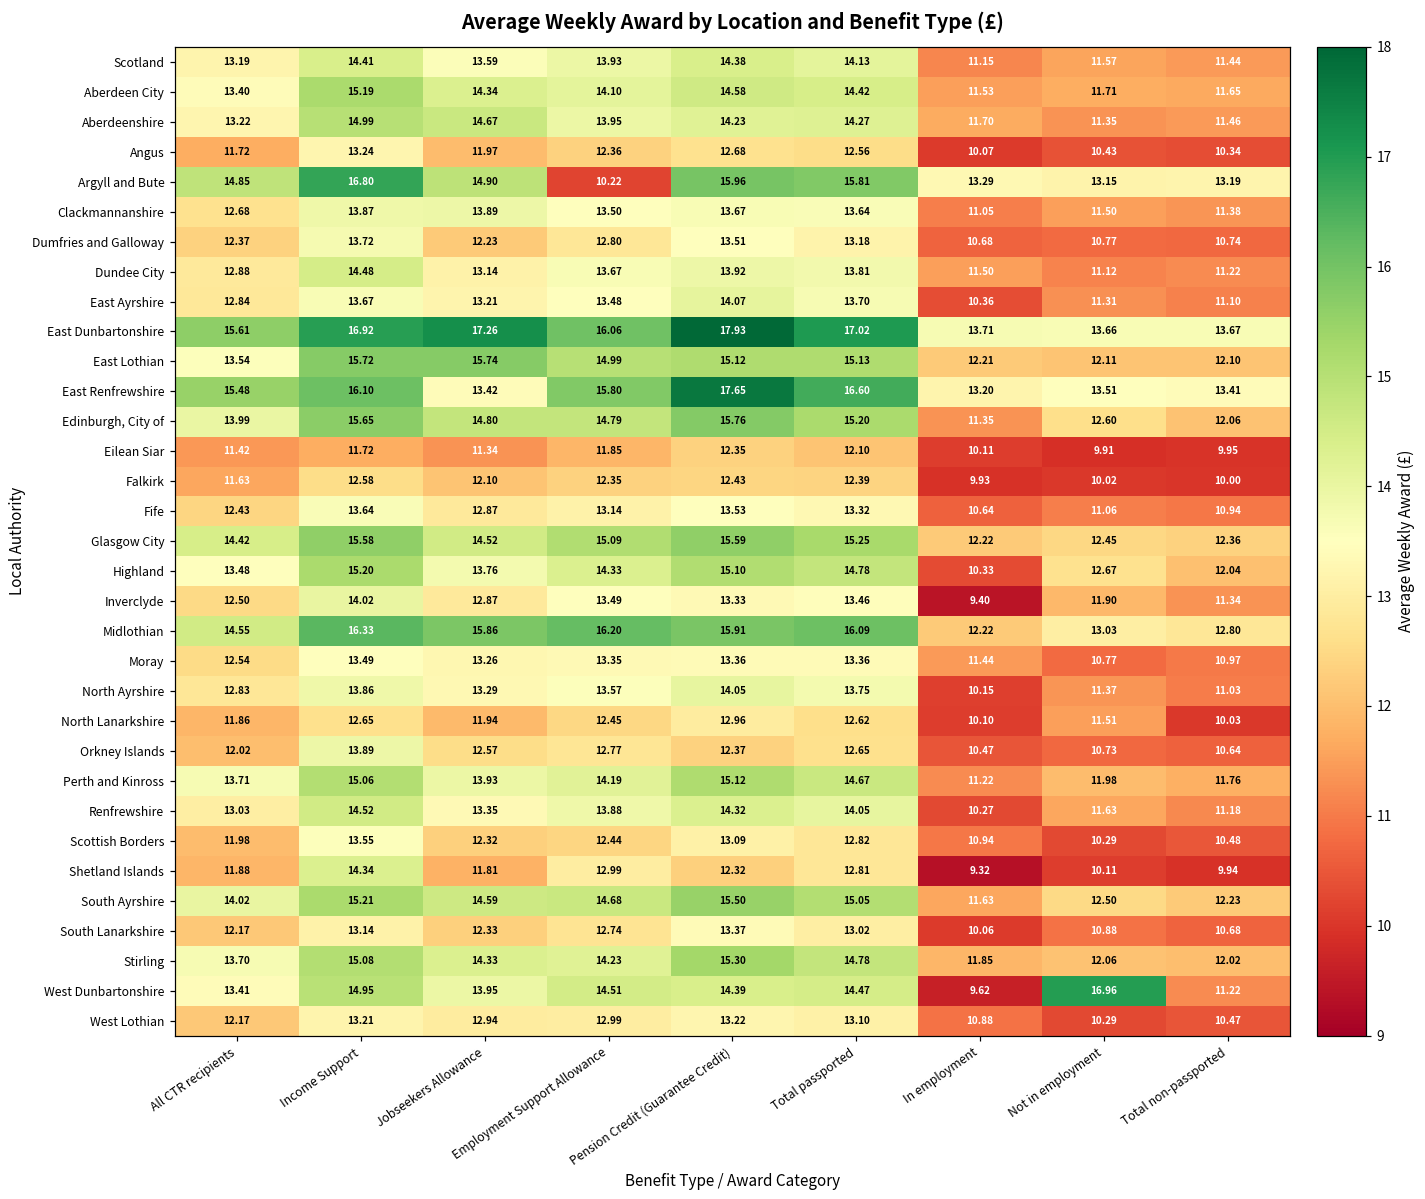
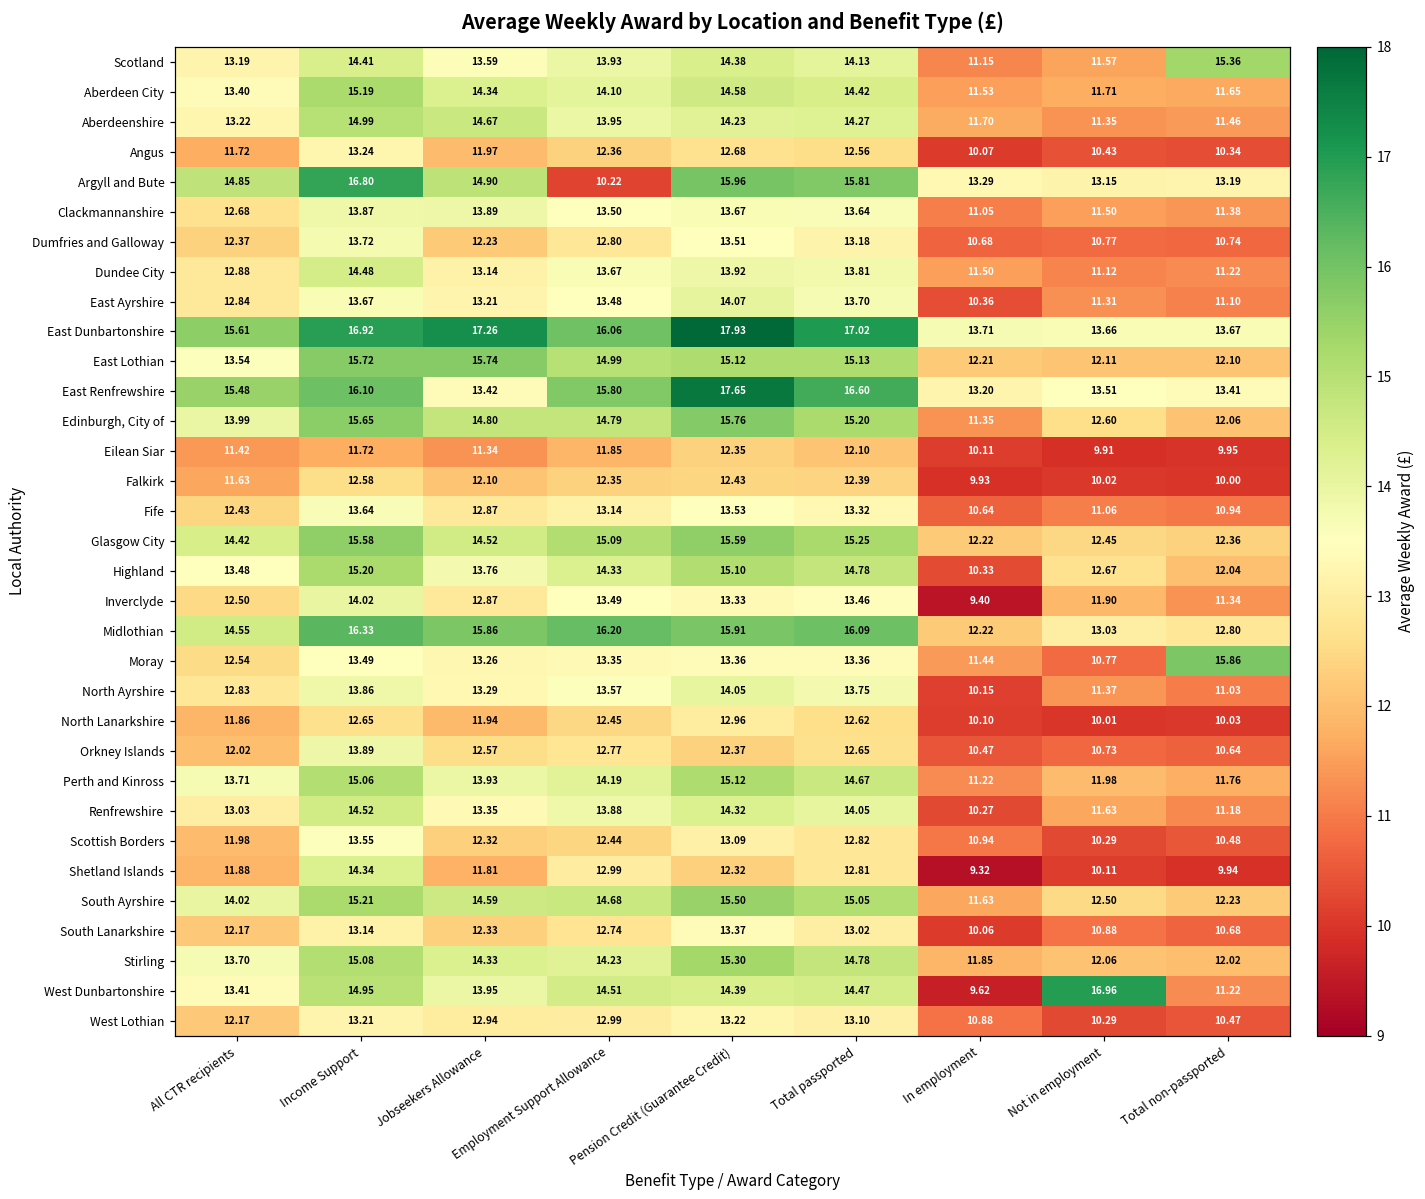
  {
    "Scotland": {
      "All CTR recipients": 13.19,
      "Income Support": 14.41,
      "Jobseekers Allowance": 13.59,
      "Employment Support Allowance": 13.93,
      "Pension Credit (Guarantee Credit)": 14.38,
      "Total passported": 14.13,
      "In employment": 11.15,
      "Not in employment": 11.57,
-     "Total non-passported": 11.44
+     "Total non-passported": 15.36
    },
    "Moray": {
      "All CTR recipients": 12.54,
      "Income Support": 13.49,
      "Jobseekers Allowance": 13.26,
      "Employment Support Allowance": 13.35,
      "Pension Credit (Guarantee Credit)": 13.36,
      "Total passported": 13.36,
      "In employment": 11.44,
      "Not in employment": 10.77,
-     "Total non-passported": 10.97
+     "Total non-passported": 15.86
    },
    "North Lanarkshire": {
      "All CTR recipients": 11.86,
      "Income Support": 12.65,
      "Jobseekers Allowance": 11.94,
      "Employment Support Allowance": 12.45,
      "Pension Credit (Guarantee Credit)": 12.96,
      "Total passported": 12.62,
      "In employment": 10.10,
-     "Not in employment": 11.51,
+     "Not in employment": 10.01,
      "Total non-passported": 10.03
    }
  }
